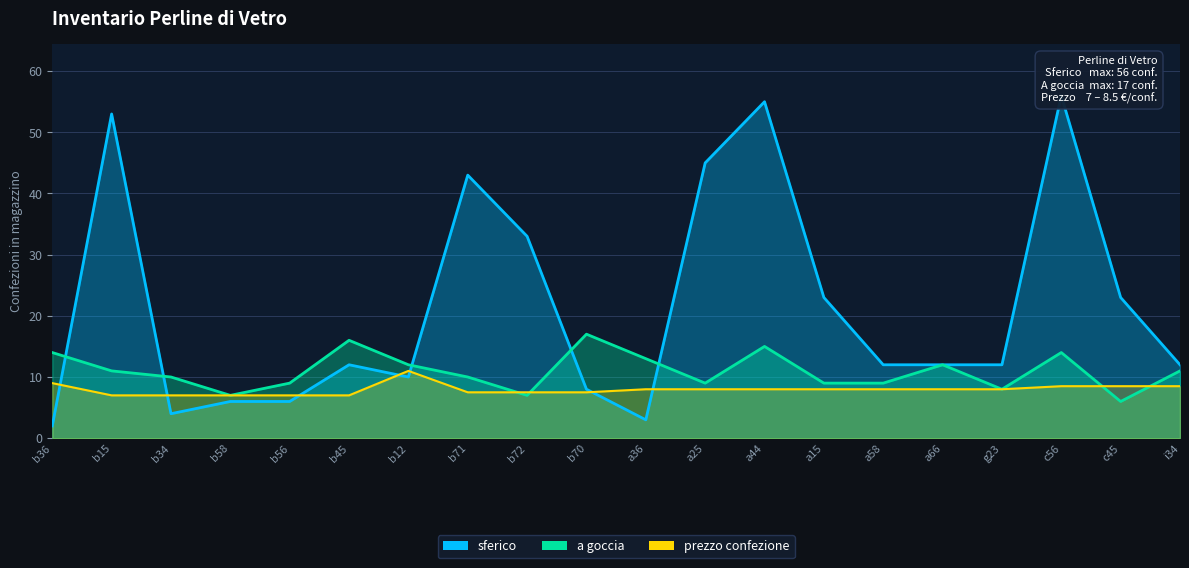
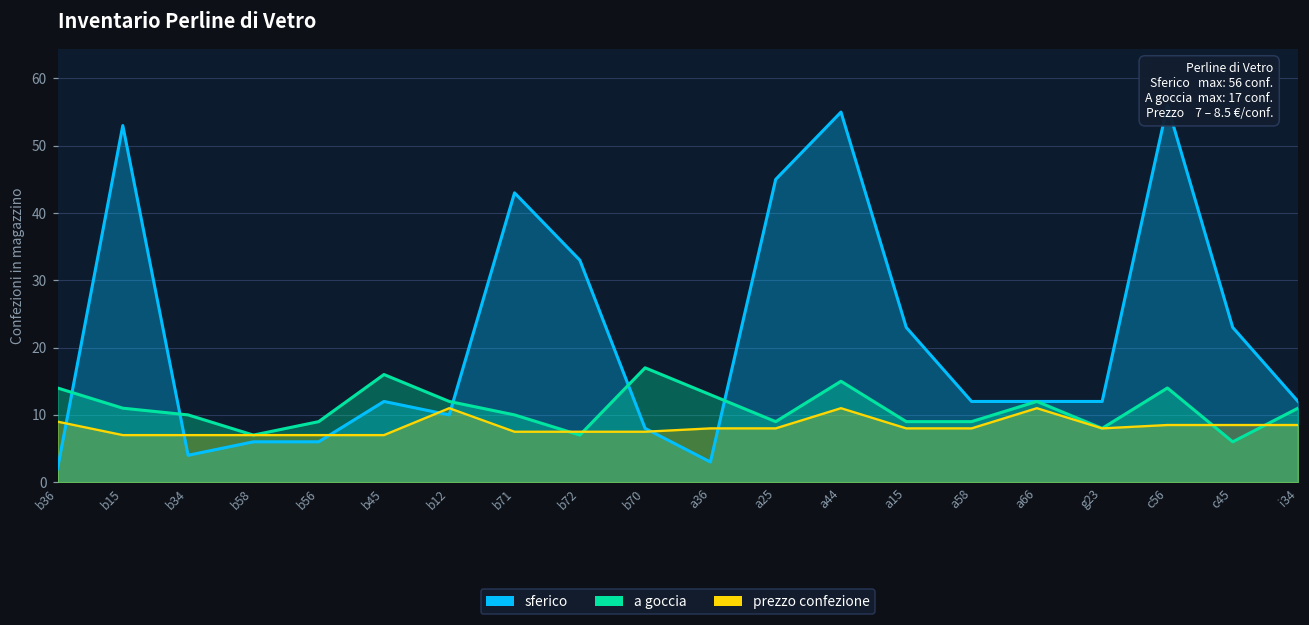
  {
    "prezzo confezione": {
      "b36": 9,
      "b15": 7,
      "b34": 7,
      "b56": 7,
      "b45": 7,
      "b12": 11,
      "b71": 8,
      "b72": 8,
      "b70": 8,
      "a36": 8,
      "a25": 8,
-     "a44": 8,
+     "a44": 11,
      "a15": 8,
      "a58": 8,
-     "a66": 8,
+     "a66": 11,
      "c56": 9,
      "c45": 9,
      "i34": 9
    }
  }
